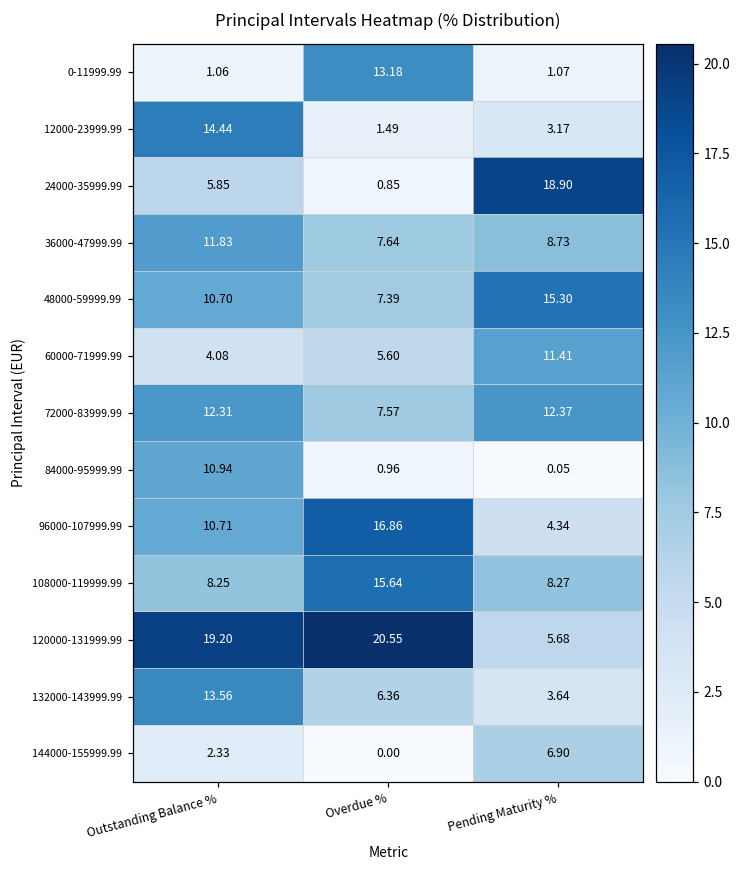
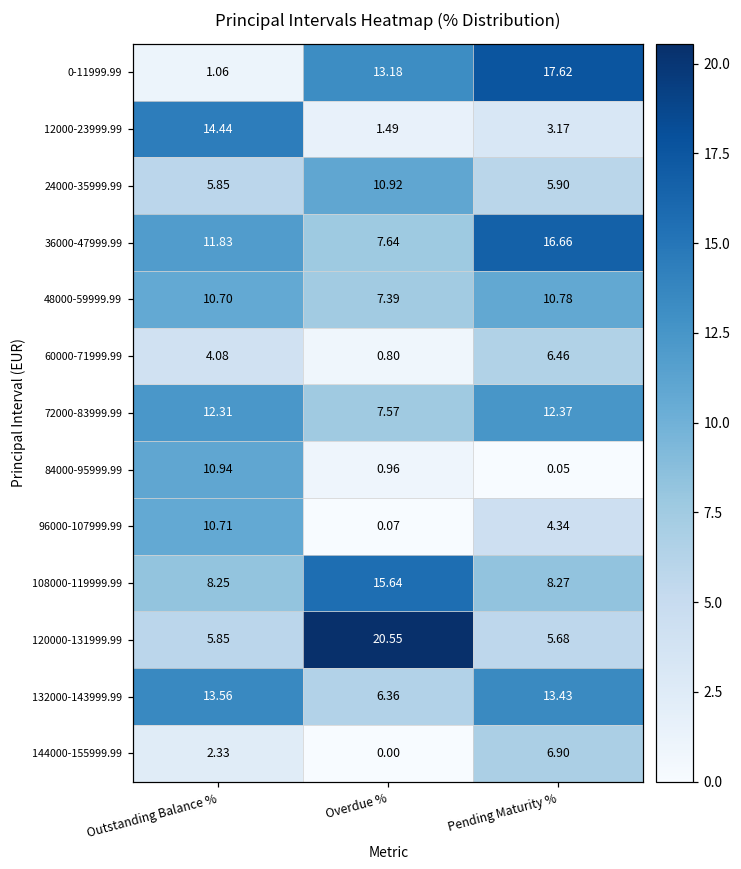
  {
    "0-11999.99": {
      "Outstanding Balance %": 1.06,
      "Overdue %": 13.18,
-     "Pending Maturity %": 1.07
+     "Pending Maturity %": 17.62
    },
    "12000-23999.99": {
      "Outstanding Balance %": 14.44,
      "Overdue %": 1.49,
      "Pending Maturity %": 3.17
    },
    "24000-35999.99": {
      "Outstanding Balance %": 5.85,
-     "Overdue %": 0.85,
-     "Pending Maturity %": 18.90
+     "Overdue %": 10.92,
+     "Pending Maturity %": 5.90
    },
    "36000-47999.99": {
      "Outstanding Balance %": 11.83,
      "Overdue %": 7.64,
-     "Pending Maturity %": 8.73
+     "Pending Maturity %": 16.66
    },
    "48000-59999.99": {
      "Outstanding Balance %": 10.70,
      "Overdue %": 7.39,
-     "Pending Maturity %": 15.30
+     "Pending Maturity %": 10.78
    },
    "60000-71999.99": {
      "Outstanding Balance %": 4.08,
-     "Overdue %": 5.60,
-     "Pending Maturity %": 11.41
+     "Overdue %": 0.80,
+     "Pending Maturity %": 6.46
    },
    "72000-83999.99": {
      "Outstanding Balance %": 12.31,
      "Overdue %": 7.57,
      "Pending Maturity %": 12.37
    },
    "84000-95999.99": {
      "Outstanding Balance %": 10.94,
      "Overdue %": 0.96,
      "Pending Maturity %": 0.05
    },
    "96000-107999.99": {
      "Outstanding Balance %": 10.71,
-     "Overdue %": 16.86,
+     "Overdue %": 0.07,
      "Pending Maturity %": 4.34
    },
    "108000-119999.99": {
      "Outstanding Balance %": 8.25,
      "Overdue %": 15.64,
      "Pending Maturity %": 8.27
    },
    "120000-131999.99": {
-     "Outstanding Balance %": 19.20,
+     "Outstanding Balance %": 5.85,
      "Overdue %": 20.55,
      "Pending Maturity %": 5.68
    },
    "132000-143999.99": {
      "Outstanding Balance %": 13.56,
      "Overdue %": 6.36,
-     "Pending Maturity %": 3.64
+     "Pending Maturity %": 13.43
    },
    "144000-155999.99": {
      "Outstanding Balance %": 2.33,
      "Overdue %": 0.00,
      "Pending Maturity %": 6.90
    }
  }
